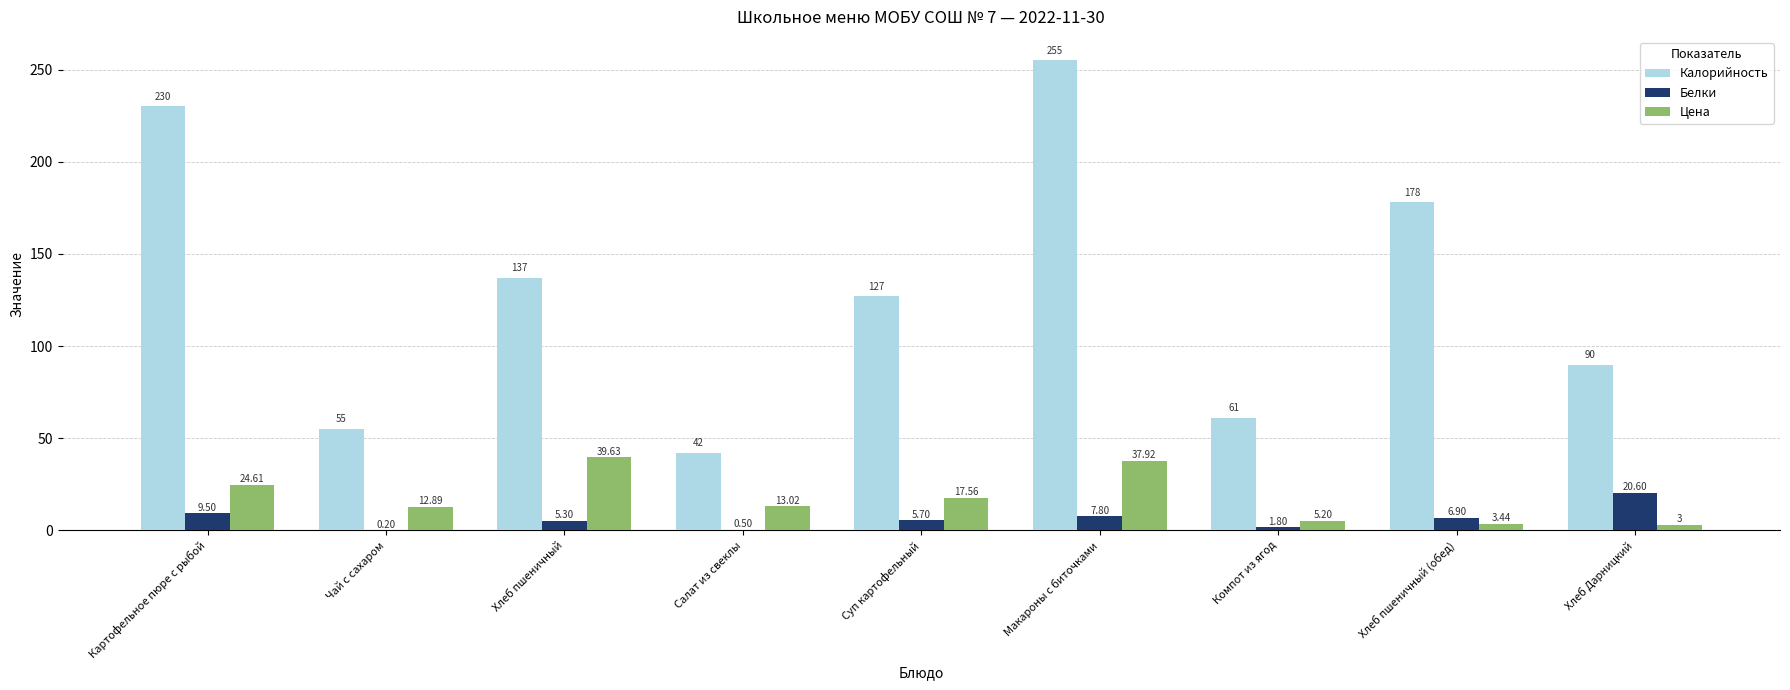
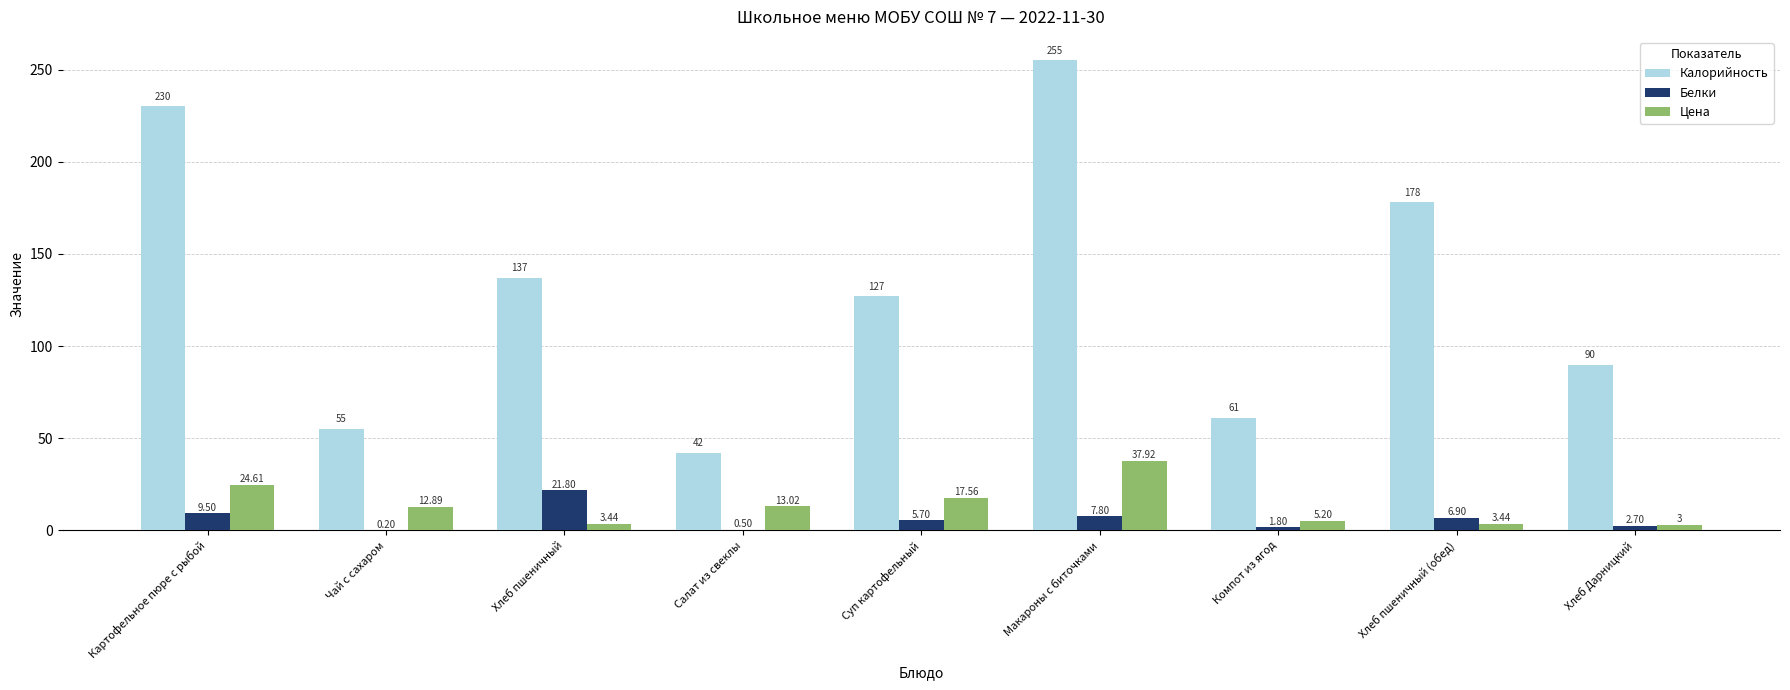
  {
    "Калорийность": {
      "Картофельное пюре с рыбой": 230,
      "Чай с сахаром": 55,
      "Хлеб пшеничный": 137,
      "Салат из свеклы": 42,
      "Суп картофельный": 127,
      "Макароны с биточками": 255,
      "Компот из ягод": 61,
      "Хлеб пшеничный (обед)": 178,
      "Хлеб Дарницкий": 90
    },
    "Белки": {
      "Картофельное пюре с рыбой": 9.50,
      "Чай с сахаром": 0.20,
-     "Хлеб пшеничный": 5.30,
+     "Хлеб пшеничный": 21.80,
      "Салат из свеклы": 0.50,
      "Суп картофельный": 5.70,
      "Макароны с биточками": 7.80,
      "Компот из ягод": 1.80,
      "Хлеб пшеничный (обед)": 6.90,
-     "Хлеб Дарницкий": 20.60
+     "Хлеб Дарницкий": 2.70
    },
    "Цена": {
      "Картофельное пюре с рыбой": 24.61,
      "Чай с сахаром": 12.89,
-     "Хлеб пшеничный": 39.63,
+     "Хлеб пшеничный": 3.44,
      "Салат из свеклы": 13.02,
      "Суп картофельный": 17.56,
      "Макароны с биточками": 37.92,
      "Компот из ягод": 5.20,
      "Хлеб пшеничный (обед)": 3.44,
      "Хлеб Дарницкий": 3
    }
  }
